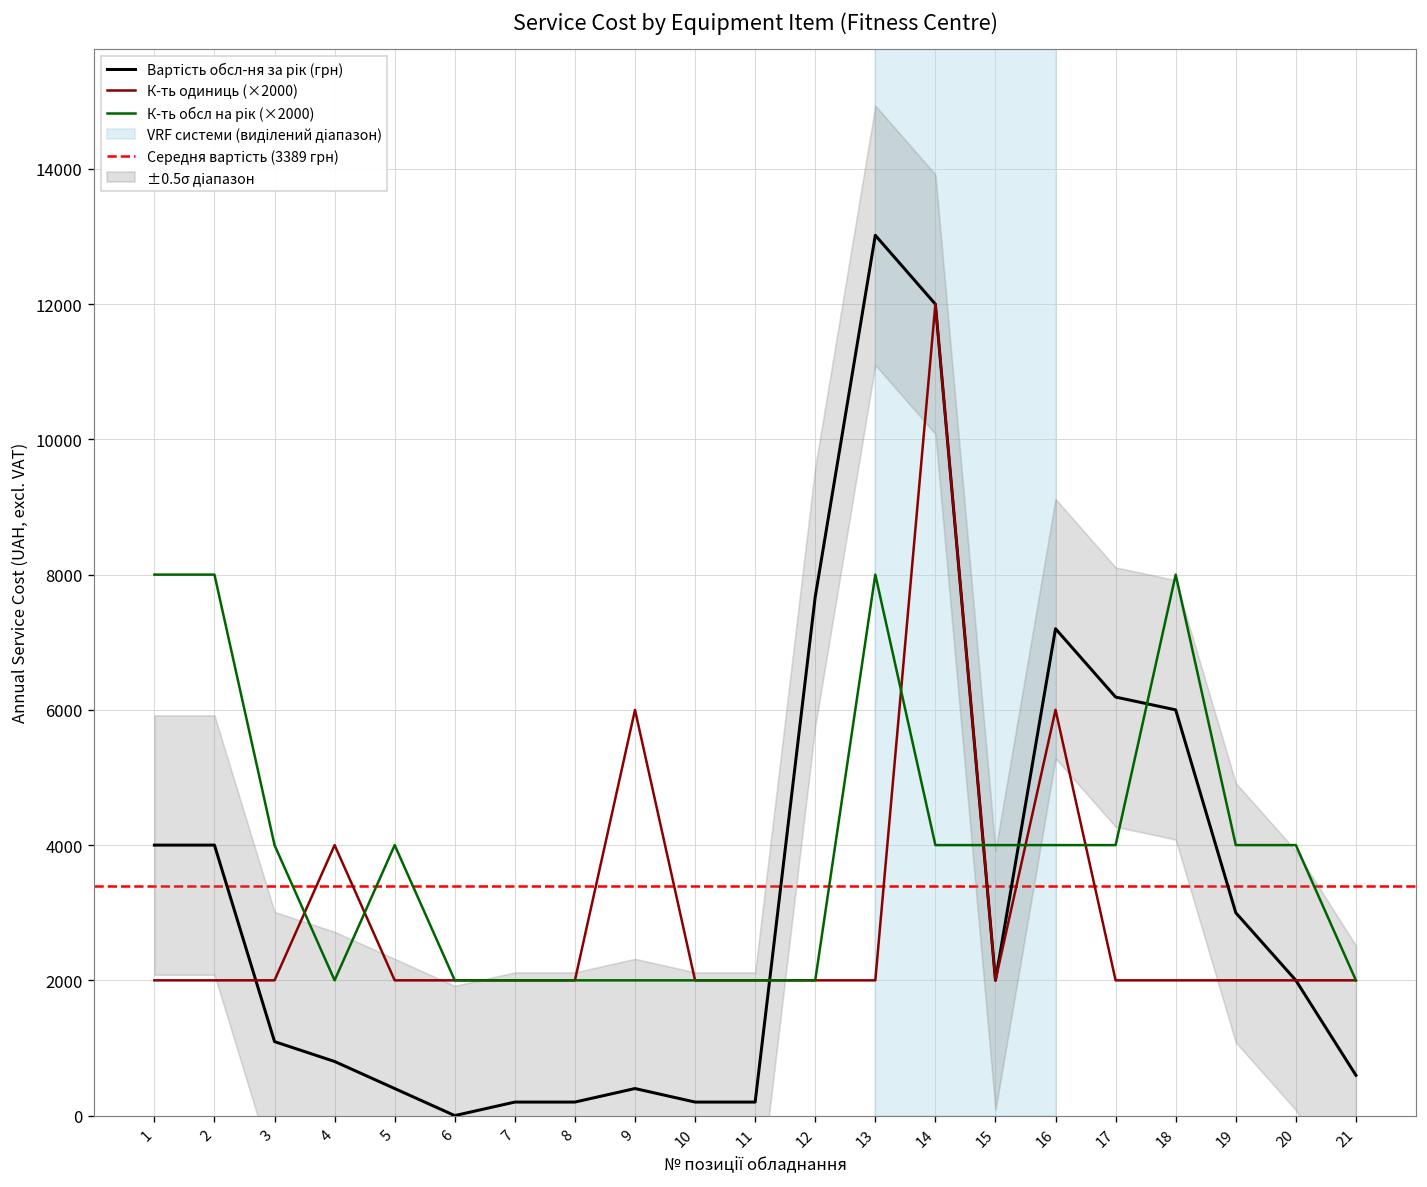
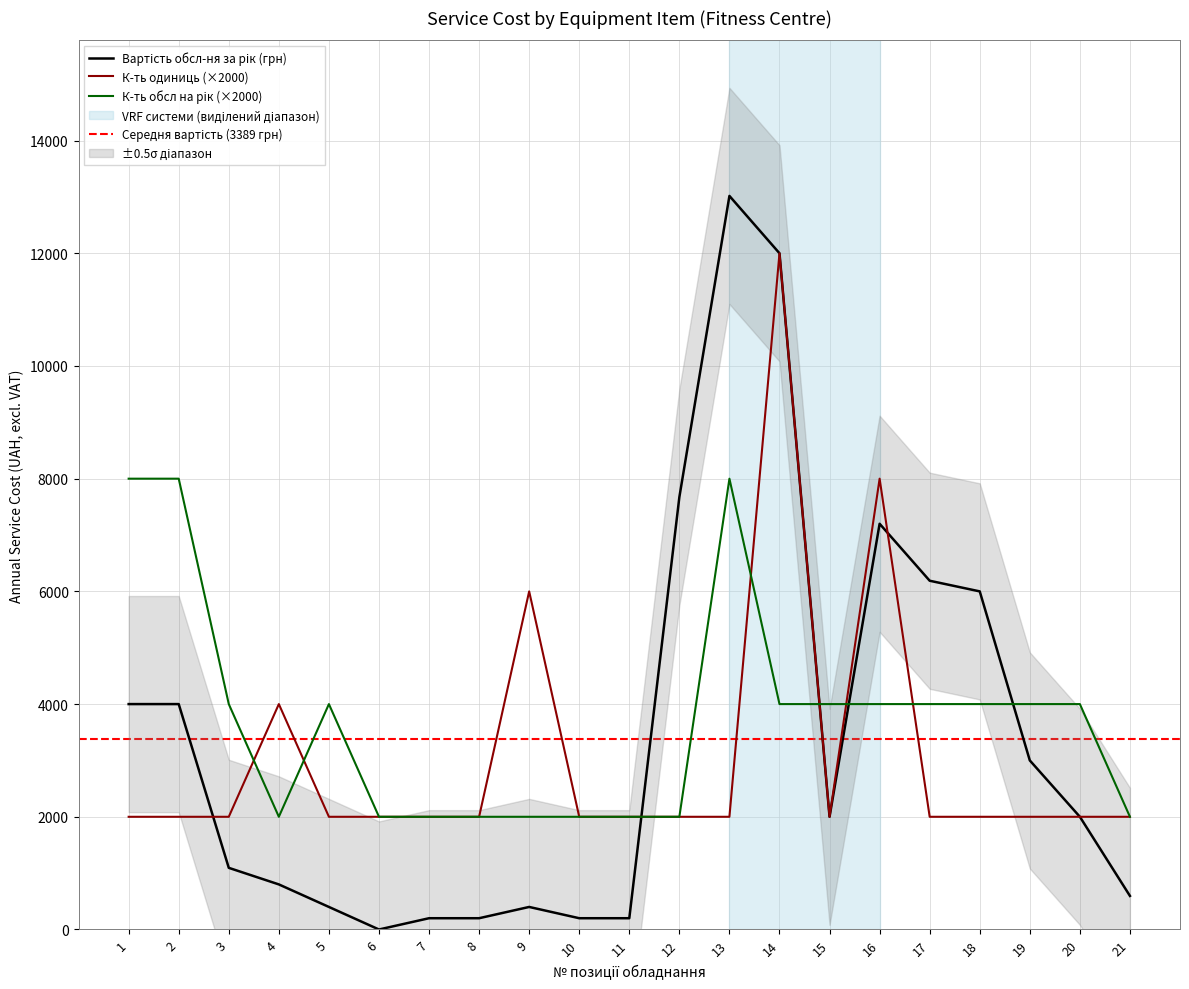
  {
    "Вартість обсл-ня за рік (грн)": {
      "1": 4000,
      "2": 4000,
      "3": 1100,
      "4": 800,
      "5": 400,
      "6": 0,
      "7": 200,
      "8": 200,
      "9": 400,
      "10": 200,
      "11": 200,
      "12": 7700,
      "13": 13000,
      "16": 7200,
      "17": 6200,
      "18": 6000,
      "19": 3000,
      "21": 600
    },
    "К-ть одиниць (×2000)": {
      "1": 2000,
      "2": 2000,
      "3": 2000,
      "4": 4000,
      "5": 2000,
      "9": 6000,
      "13": 2000,
-     "16": 6000,
+     "16": 8000,
      "17": 2000,
      "18": 2000,
      "19": 2000
    },
    "К-ть обсл на рік (×2000)": {
      "1": 8000,
      "2": 8000,
      "3": 4000,
      "4": 2000,
      "5": 4000,
      "9": 2000,
      "13": 8000,
      "14": 4000,
      "15": 4000,
      "16": 4000,
      "17": 4000,
-     "18": 8000,
+     "18": 4000,
      "19": 4000,
      "20": 4000
    }
  }
